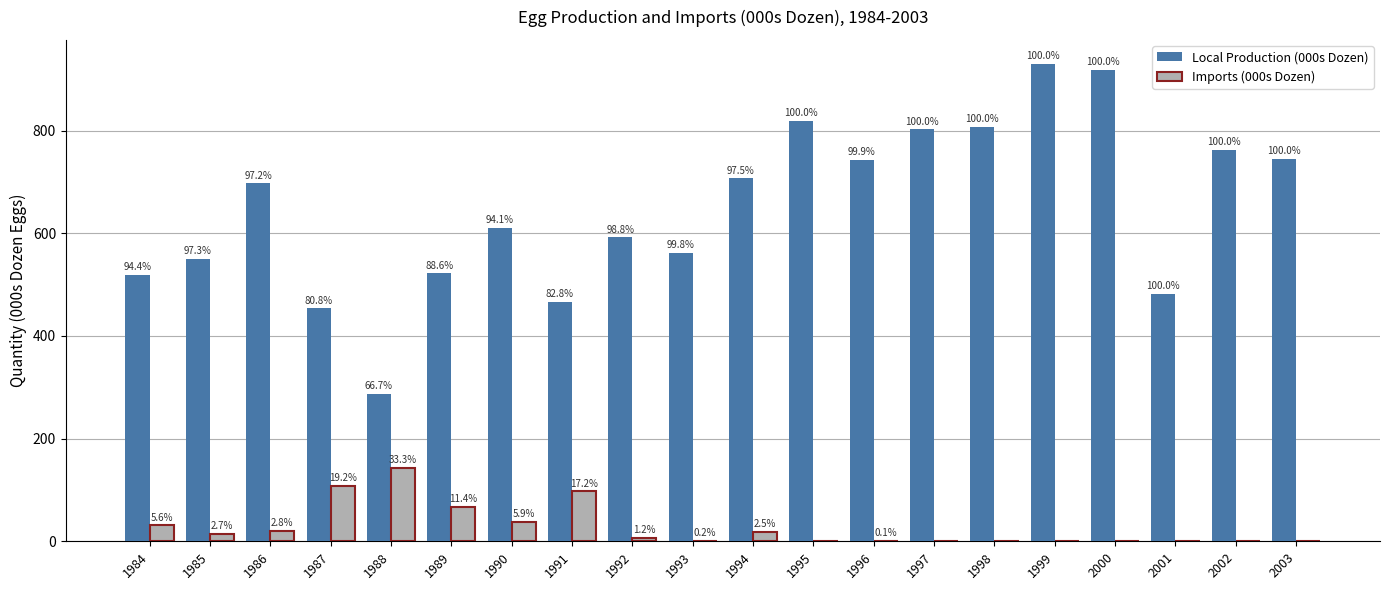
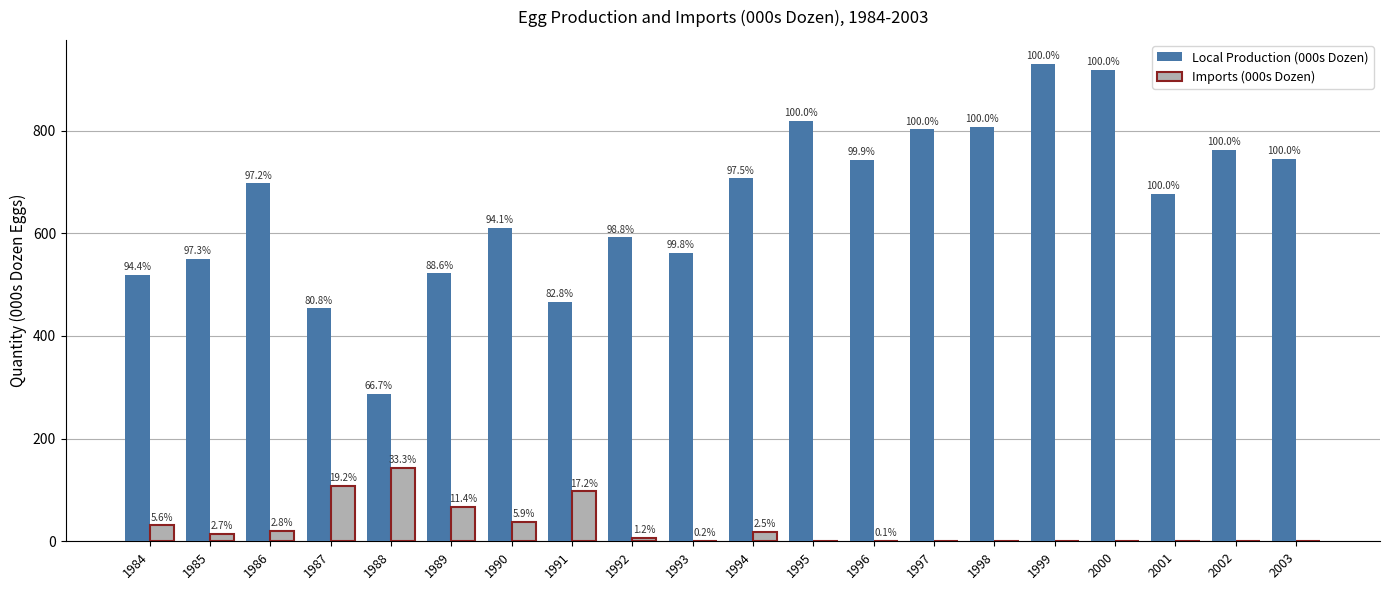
  {
    "Local Production (000s Dozen)": {
-     "2001": 480
+     "2001": 680
    },
    "Imports (000s Dozen)": {
      "1995": 0,
      "1997": 0,
      "1998": 0,
      "1999": 0,
      "2000": 0,
      "2001": 0,
      "2002": 0,
      "2003": 0
    }
  }
